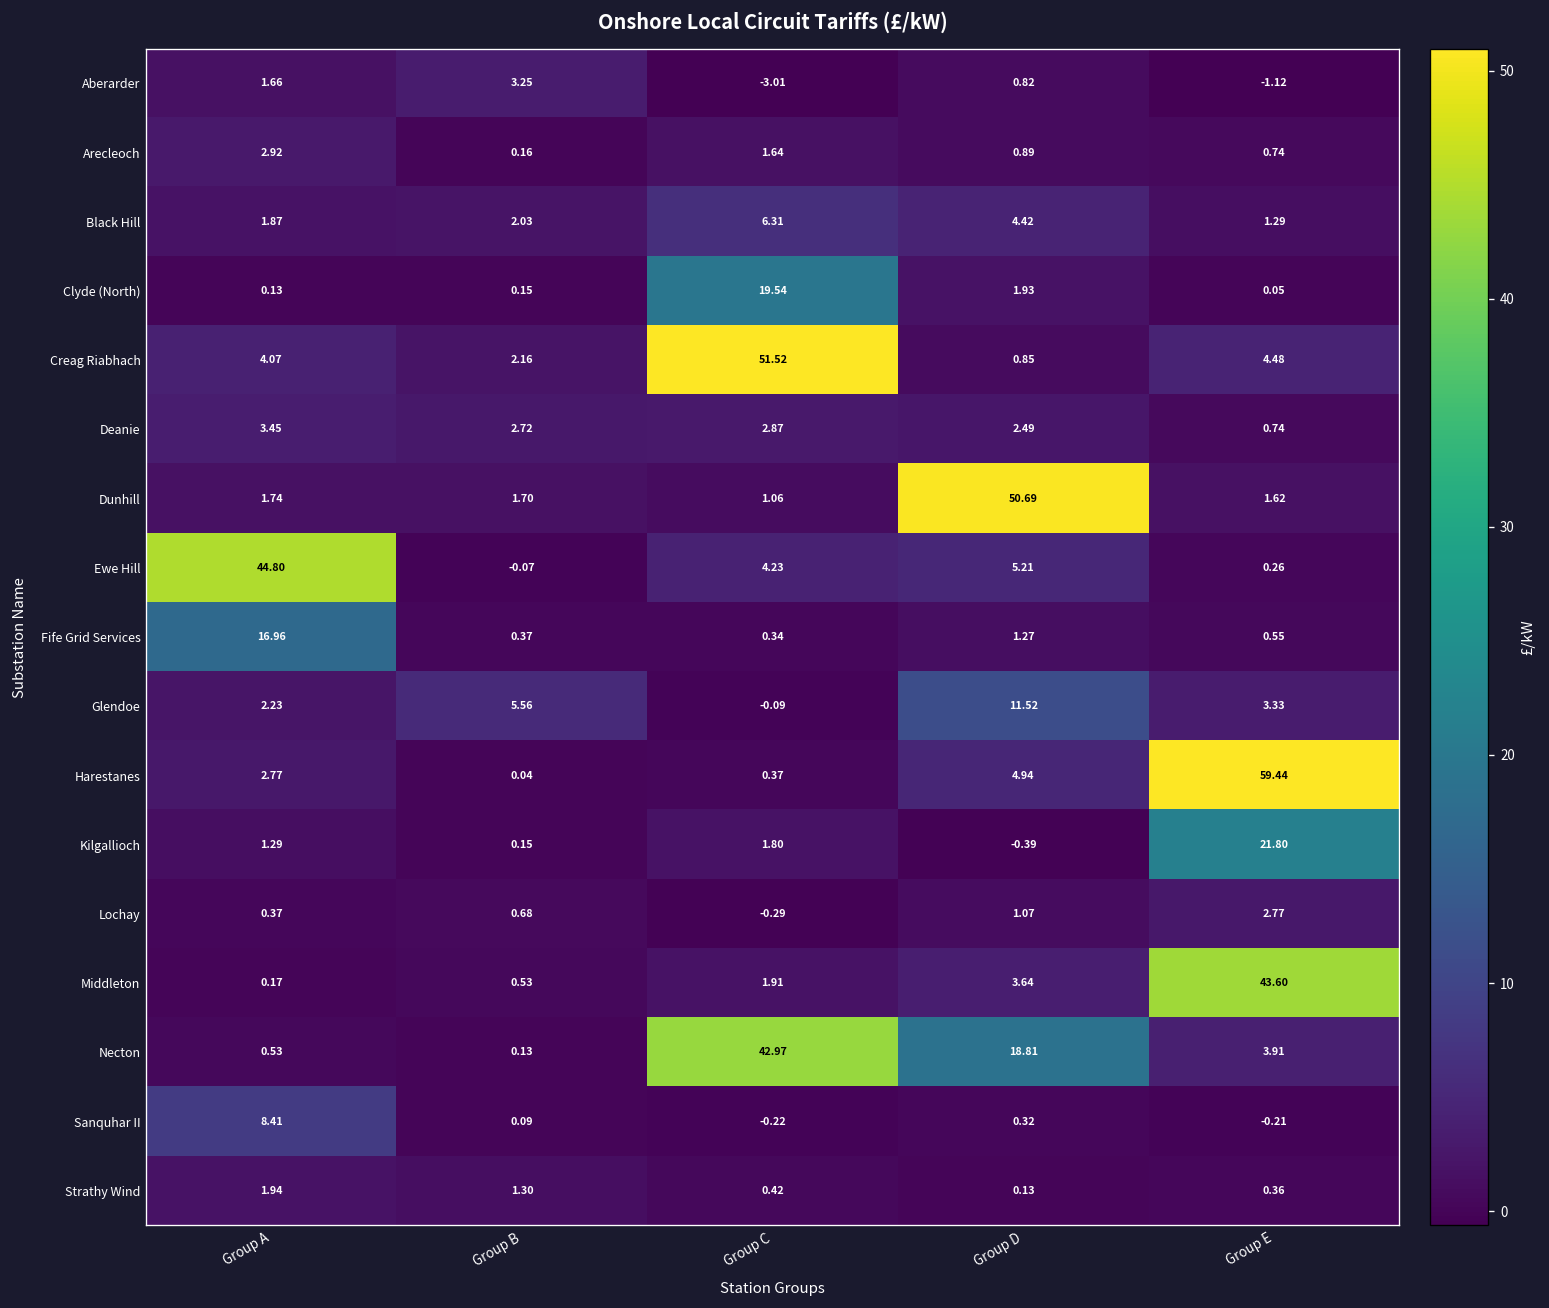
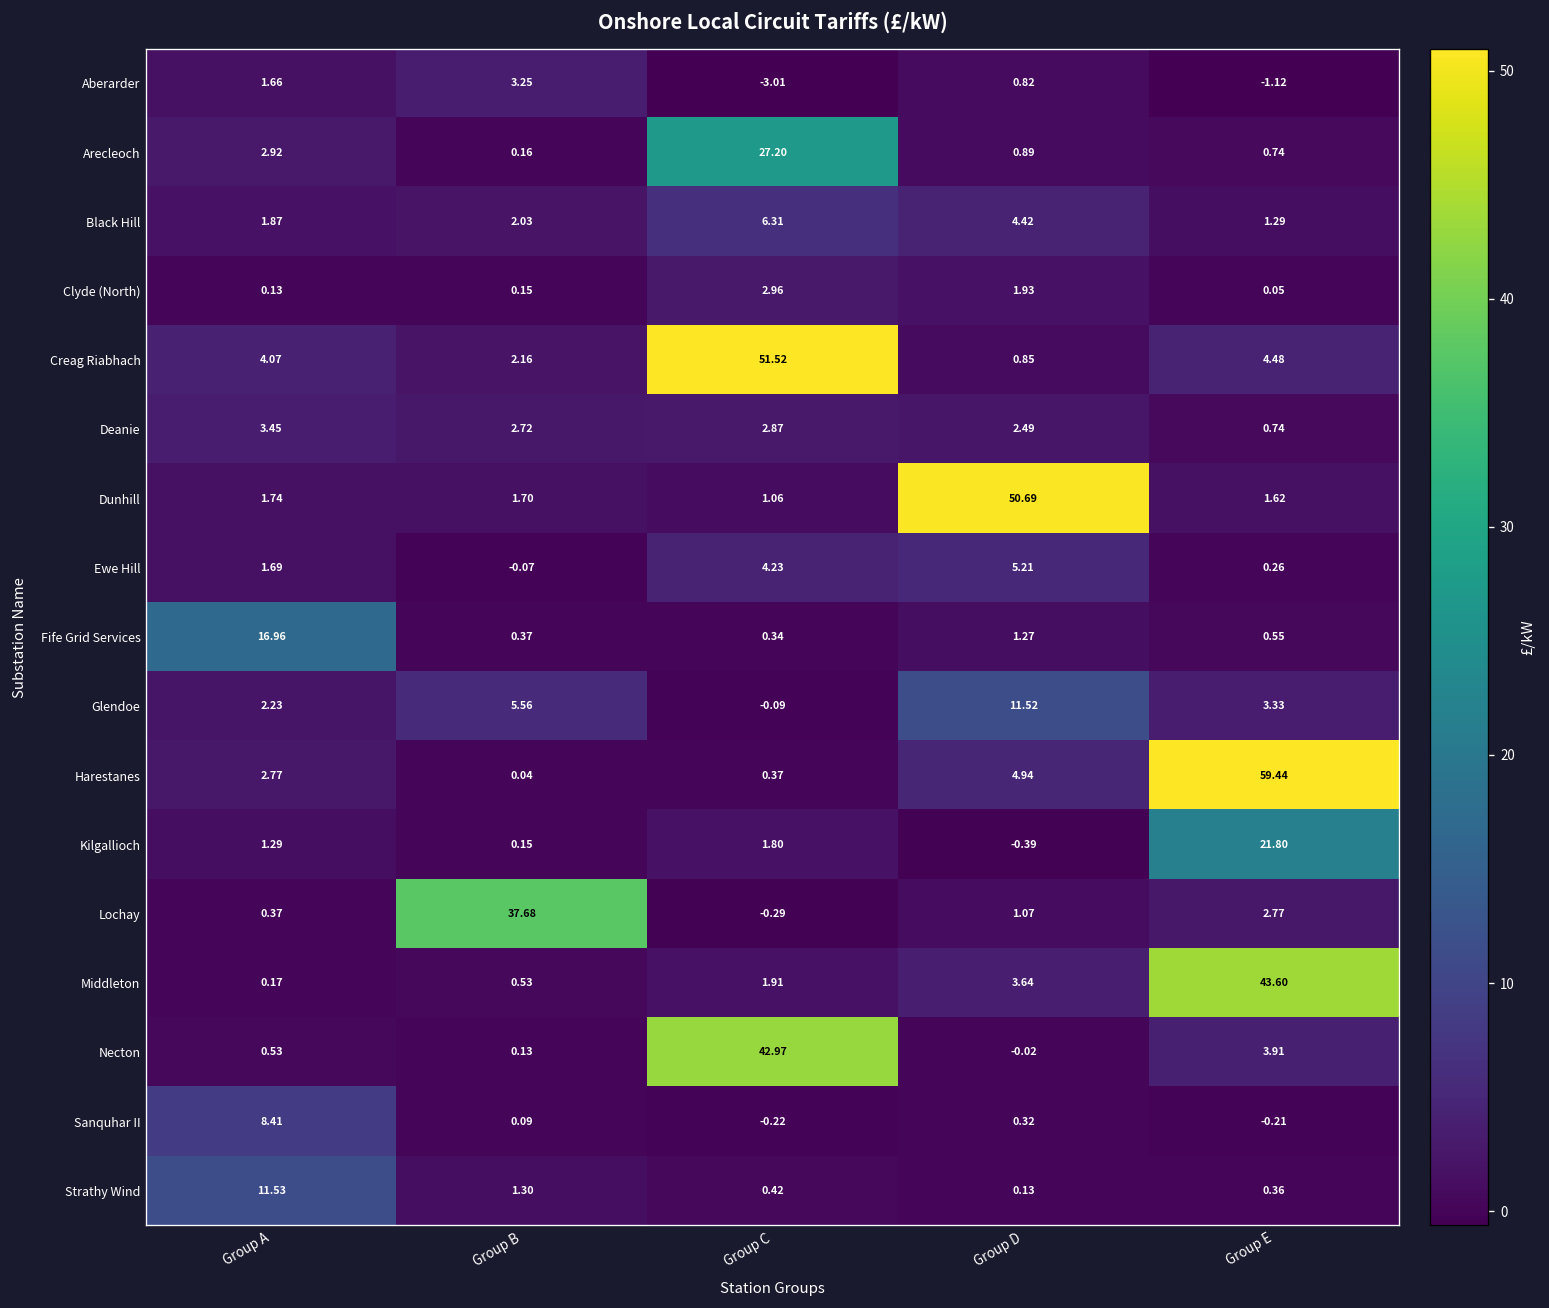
  {
    "Aberarder": {
      "Group A": 1.66,
      "Group B": 3.25,
      "Group C": -3.01,
      "Group D": 0.82,
      "Group E": -1.12
    },
    "Arecleoch": {
      "Group A": 2.92,
      "Group B": 0.16,
-     "Group C": 1.64,
+     "Group C": 27.20,
      "Group D": 0.89,
      "Group E": 0.74
    },
    "Black Hill": {
      "Group A": 1.87,
      "Group B": 2.03,
      "Group C": 6.31,
      "Group D": 4.42,
      "Group E": 1.29
    },
    "Clyde (North)": {
      "Group A": 0.13,
      "Group B": 0.15,
-     "Group C": 19.54,
+     "Group C": 2.96,
      "Group D": 1.93,
      "Group E": 0.05
    },
    "Creag Riabhach": {
      "Group A": 4.07,
      "Group B": 2.16,
      "Group C": 51.52,
      "Group D": 0.85,
      "Group E": 4.48
    },
    "Deanie": {
      "Group A": 3.45,
      "Group B": 2.72,
      "Group C": 2.87,
      "Group D": 2.49,
      "Group E": 0.74
    },
    "Dunhill": {
      "Group A": 1.74,
      "Group B": 1.70,
      "Group C": 1.06,
      "Group D": 50.69,
      "Group E": 1.62
    },
    "Ewe Hill": {
-     "Group A": 44.80,
+     "Group A": 1.69,
      "Group B": -0.07,
      "Group C": 4.23,
      "Group D": 5.21,
      "Group E": 0.26
    },
    "Fife Grid Services": {
      "Group A": 16.96,
      "Group B": 0.37,
      "Group C": 0.34,
      "Group D": 1.27,
      "Group E": 0.55
    },
    "Glendoe": {
      "Group A": 2.23,
      "Group B": 5.56,
      "Group C": -0.09,
      "Group D": 11.52,
      "Group E": 3.33
    },
    "Harestanes": {
      "Group A": 2.77,
      "Group B": 0.04,
      "Group C": 0.37,
      "Group D": 4.94,
      "Group E": 59.44
    },
    "Kilgallioch": {
      "Group A": 1.29,
      "Group B": 0.15,
      "Group C": 1.80,
      "Group D": -0.39,
      "Group E": 21.80
    },
    "Lochay": {
      "Group A": 0.37,
-     "Group B": 0.68,
+     "Group B": 37.68,
      "Group C": -0.29,
      "Group D": 1.07,
      "Group E": 2.77
    },
    "Middleton": {
      "Group A": 0.17,
      "Group B": 0.53,
      "Group C": 1.91,
      "Group D": 3.64,
      "Group E": 43.60
    },
    "Necton": {
      "Group A": 0.53,
      "Group B": 0.13,
      "Group C": 42.97,
-     "Group D": 18.81,
+     "Group D": -0.02,
      "Group E": 3.91
    },
    "Sanquhar II": {
      "Group A": 8.41,
      "Group B": 0.09,
      "Group C": -0.22,
      "Group D": 0.32,
      "Group E": -0.21
    },
    "Strathy Wind": {
-     "Group A": 1.94,
+     "Group A": 11.53,
      "Group B": 1.30,
      "Group C": 0.42,
      "Group D": 0.13,
      "Group E": 0.36
    }
  }
